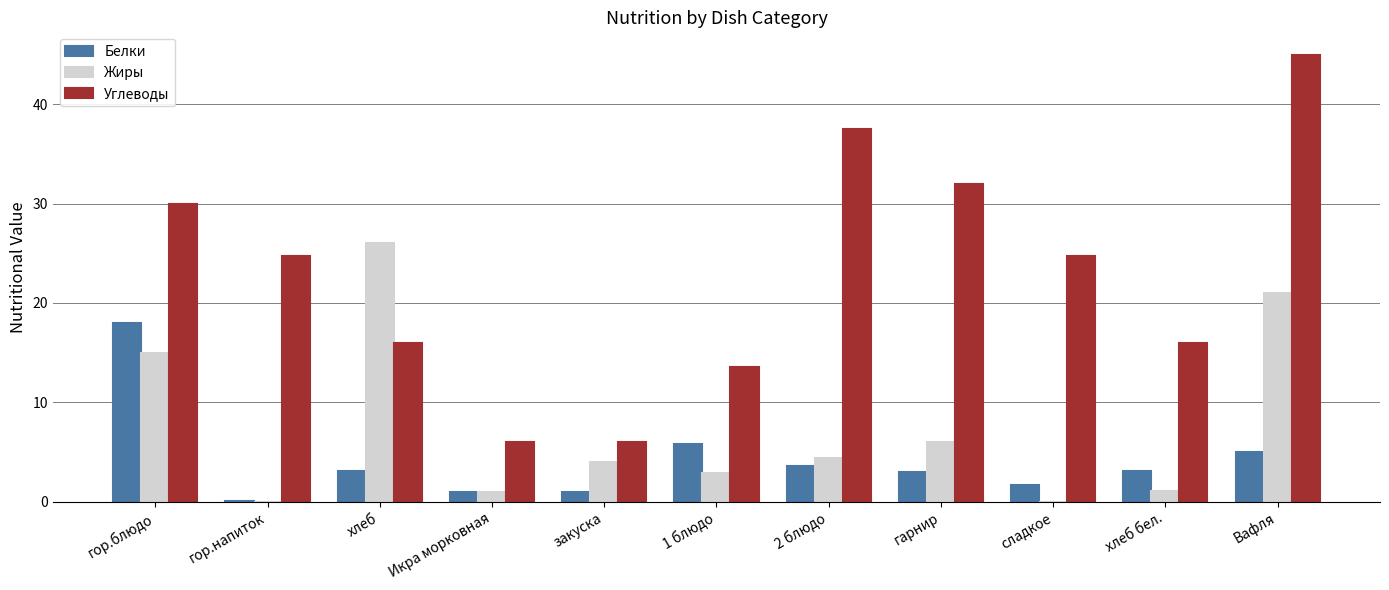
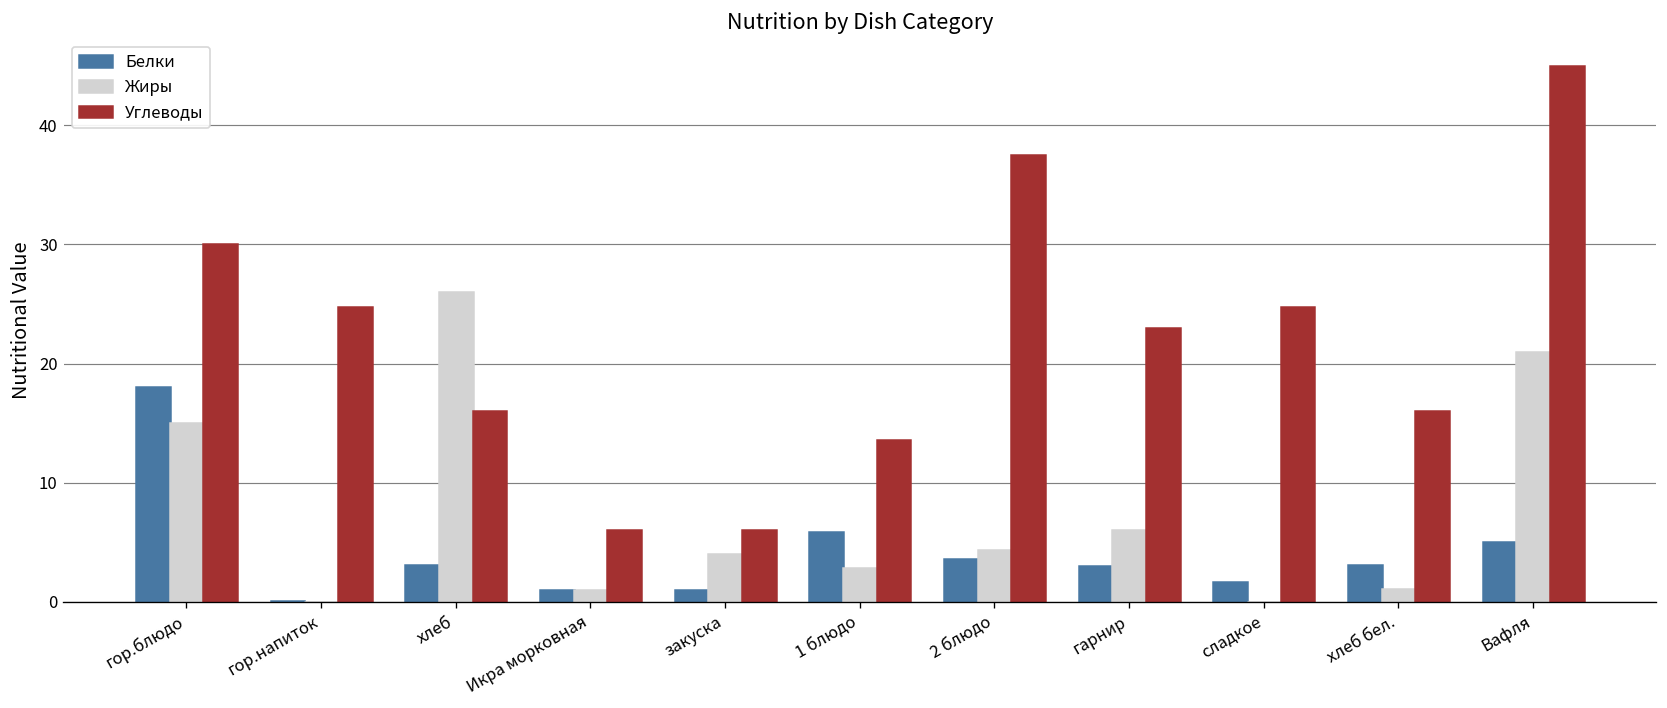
  {
    "Белки": {
      "гор.блюдо": 18,
      "хлеб": 3,
      "Икра морковная": 1,
      "закуска": 1,
      "1 блюдо": 6,
      "2 блюдо": 4,
      "гарнир": 3,
      "сладкое": 2,
      "хлеб бел.": 3,
      "Вафля": 5
    },
    "Жиры": {
      "гор.блюдо": 15,
      "гор.напиток": 0,
      "хлеб": 26,
      "Икра морковная": 1,
      "закуска": 4,
      "1 блюдо": 3,
      "2 блюдо": 4,
      "гарнир": 6,
      "сладкое": 0,
      "хлеб бел.": 1,
      "Вафля": 21
    },
    "Углеводы": {
      "гор.блюдо": 30,
      "гор.напиток": 25,
      "хлеб": 16,
      "Икра морковная": 6,
      "закуска": 6,
      "1 блюдо": 14,
      "2 блюдо": 38,
-     "гарнир": 32,
+     "гарнир": 23,
      "сладкое": 25,
      "хлеб бел.": 16,
      "Вафля": 45
    }
  }
